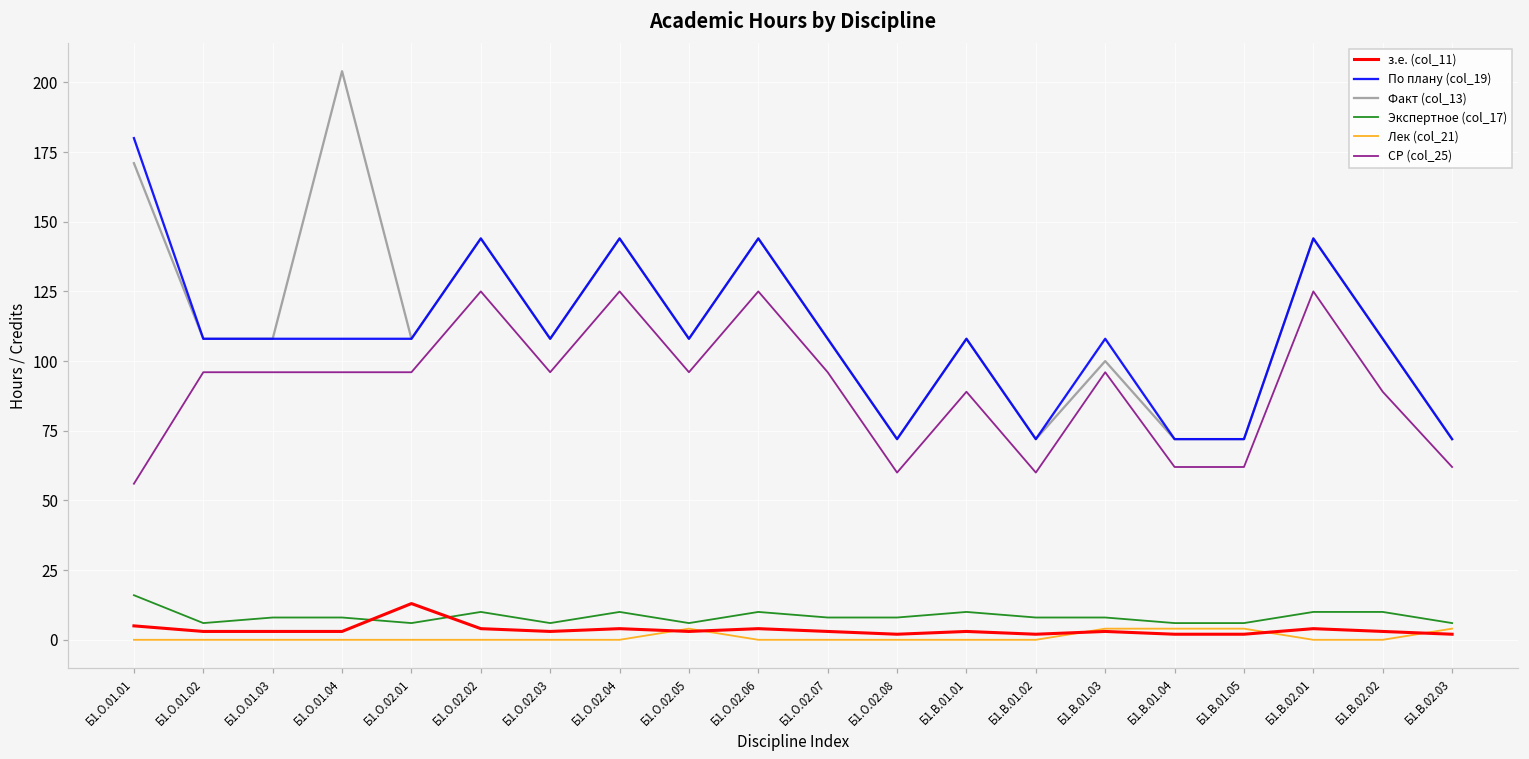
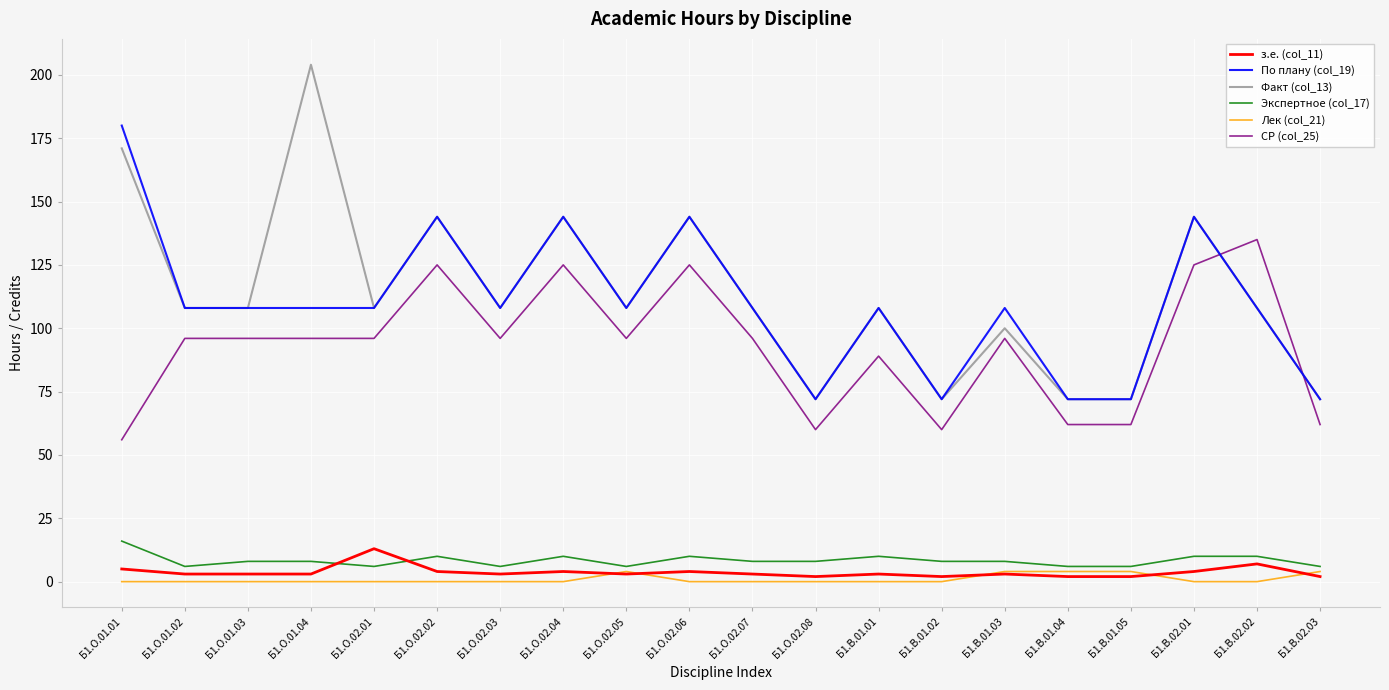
  {
    "з.е. (col_11)": {
      "Б1.О.01.01": 5,
      "Б1.О.01.02": 3,
      "Б1.О.01.03": 3,
      "Б1.О.01.04": 3,
      "Б1.О.02.01": 13,
      "Б1.О.02.02": 4,
      "Б1.О.02.03": 3,
      "Б1.О.02.04": 4,
      "Б1.О.02.06": 4,
      "Б1.О.02.07": 3,
      "Б1.О.02.08": 2,
      "Б1.В.01.01": 3,
      "Б1.В.01.02": 2,
      "Б1.В.01.04": 2,
      "Б1.В.01.05": 2,
      "Б1.В.02.01": 4,
-     "Б1.В.02.02": 3,
+     "Б1.В.02.02": 7,
      "Б1.В.02.03": 2
    },
    "По плану (col_19)": {
      "Б1.О.01.01": 180,
      "Б1.О.01.04": 108,
      "Б1.В.01.03": 108
    },
    "Факт (col_13)": {
      "Б1.О.01.01": 171,
      "Б1.О.01.04": 204,
      "Б1.В.01.03": 100
    },
    "Экспертное (col_17)": {
      "Б1.О.01.01": 16,
      "Б1.О.01.02": 6,
      "Б1.О.01.03": 8,
      "Б1.О.01.04": 8,
      "Б1.О.02.01": 6,
      "Б1.О.02.02": 10,
      "Б1.О.02.03": 6,
      "Б1.О.02.04": 10,
      "Б1.О.02.05": 6,
      "Б1.О.02.06": 10,
      "Б1.О.02.07": 8,
      "Б1.О.02.08": 8,
      "Б1.В.01.01": 10,
      "Б1.В.01.02": 8,
      "Б1.В.01.03": 8,
      "Б1.В.01.04": 6,
      "Б1.В.01.05": 6,
      "Б1.В.02.01": 10,
      "Б1.В.02.02": 10,
      "Б1.В.02.03": 6
    },
    "Лек (col_21)": {
      "Б1.О.01.01": 0,
      "Б1.О.01.02": 0,
      "Б1.О.01.03": 0,
      "Б1.О.01.04": 0,
      "Б1.О.02.01": 0,
      "Б1.О.02.02": 0,
      "Б1.О.02.03": 0,
      "Б1.О.02.04": 0,
      "Б1.О.02.06": 0,
      "Б1.О.02.07": 0,
      "Б1.О.02.08": 0,
      "Б1.В.01.01": 0,
      "Б1.В.01.02": 0,
      "Б1.В.01.04": 4,
      "Б1.В.01.05": 4,
      "Б1.В.02.01": 0,
      "Б1.В.02.02": 0,
      "Б1.В.02.03": 4
    },
    "СР (col_25)": {
      "Б1.О.01.01": 56,
      "Б1.О.01.02": 96,
      "Б1.О.01.03": 96,
      "Б1.О.01.04": 96,
      "Б1.О.02.01": 96,
      "Б1.О.02.02": 125,
      "Б1.О.02.03": 96,
      "Б1.О.02.04": 125,
      "Б1.О.02.05": 96,
      "Б1.О.02.06": 125,
      "Б1.О.02.07": 96,
      "Б1.О.02.08": 60,
      "Б1.В.01.01": 89,
      "Б1.В.01.02": 60,
      "Б1.В.01.03": 96,
      "Б1.В.01.04": 62,
      "Б1.В.01.05": 62,
      "Б1.В.02.01": 125,
-     "Б1.В.02.02": 89,
+     "Б1.В.02.02": 135,
      "Б1.В.02.03": 62
    }
  }
